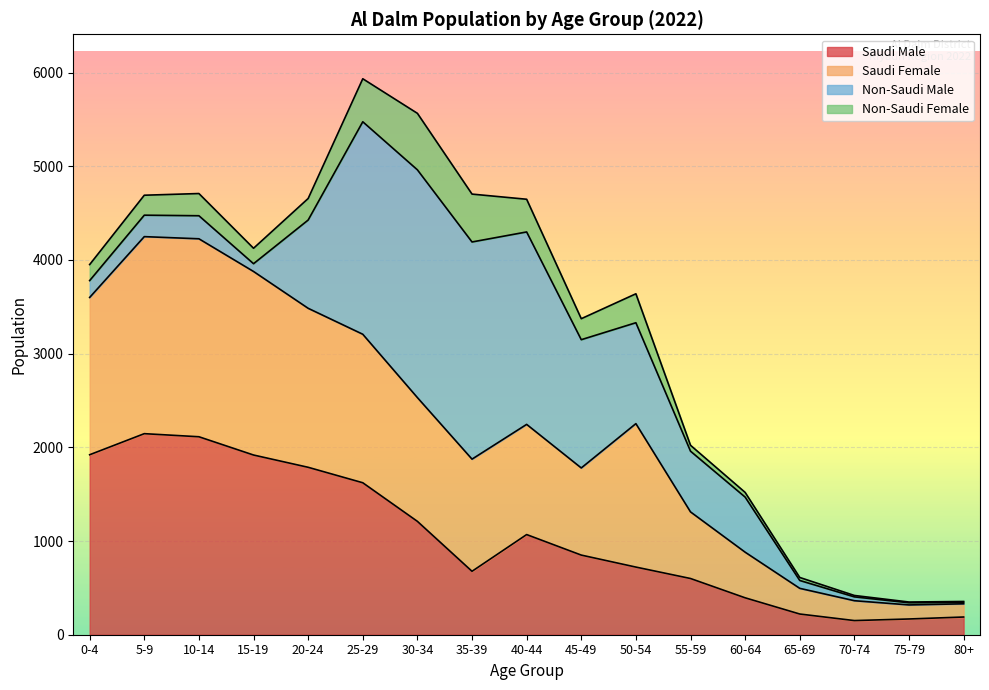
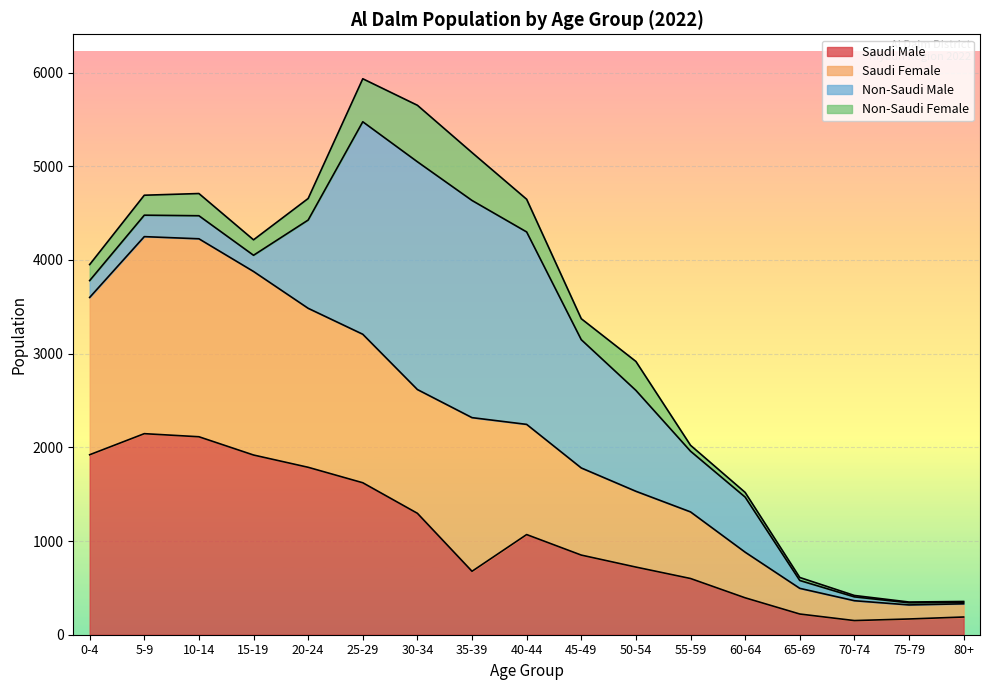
  {
    "Saudi Male": {
      "0-4": 1900,
      "5-9": 2100,
      "10-14": 2100,
      "15-19": 1900,
      "20-24": 1800,
      "25-29": 1600,
-     "30-34": 1200,
+     "30-34": 1300,
      "35-39": 700,
      "40-44": 1100,
      "45-49": 900,
      "50-54": 700,
      "55-59": 600,
      "60-64": 400,
      "65-69": 200,
      "70-74": 200,
      "75-79": 200,
      "80+": 200
    },
    "Saudi Female": {
      "0-4": 1700,
      "5-9": 2100,
      "10-14": 2100,
      "15-19": 2000,
      "20-24": 1700,
      "25-29": 1600,
      "30-34": 1300,
-     "35-39": 1200,
+     "35-39": 1600,
      "40-44": 1200,
      "45-49": 900,
-     "50-54": 1500,
+     "50-54": 800,
      "55-59": 700,
      "60-64": 500,
      "65-69": 300,
      "70-74": 200
    },
    "Non-Saudi Male": {
      "0-4": 200,
      "5-9": 200,
      "10-14": 200,
-     "15-19": 100,
+     "15-19": 200,
      "20-24": 900,
      "25-29": 2300,
      "30-34": 2400,
      "35-39": 2300,
      "40-44": 2100,
      "45-49": 1400,
      "50-54": 1100,
      "55-59": 600,
      "60-64": 600,
      "65-69": 100
    },
    "Non-Saudi Female": {
      "0-4": 200,
      "5-9": 200,
      "10-14": 200,
      "15-19": 200,
      "20-24": 200,
      "25-29": 500,
      "30-34": 600,
      "35-39": 500,
      "40-44": 300,
      "45-49": 200,
      "50-54": 300,
      "55-59": 100,
      "60-64": 100,
      "65-69": 0
    }
  }
